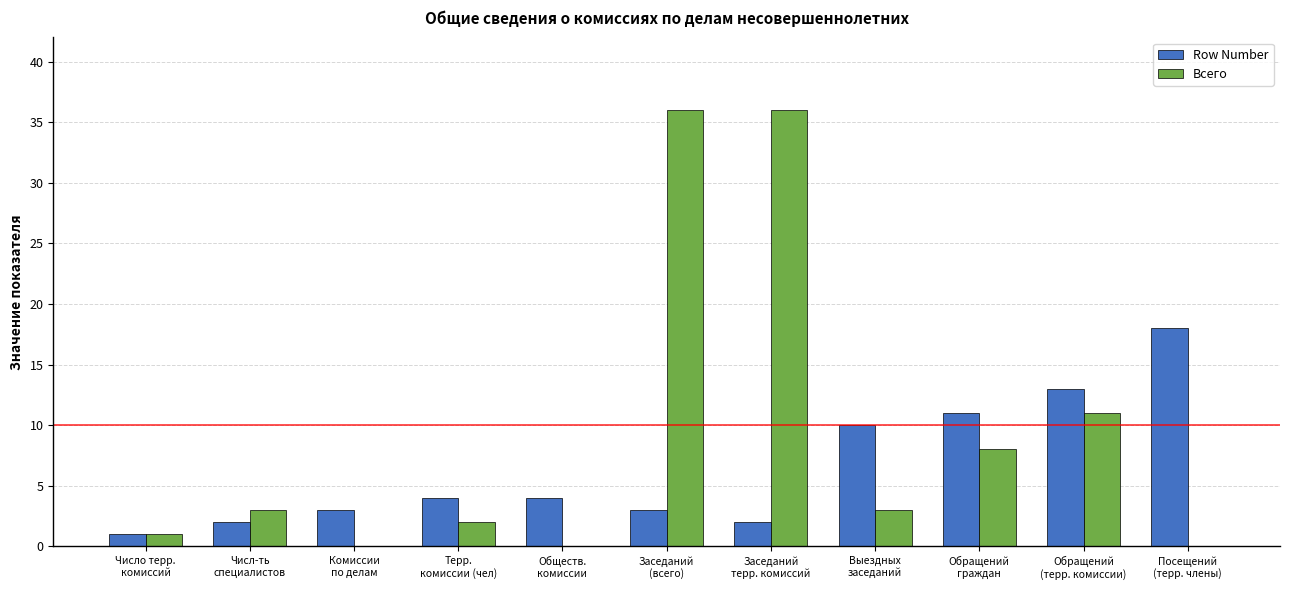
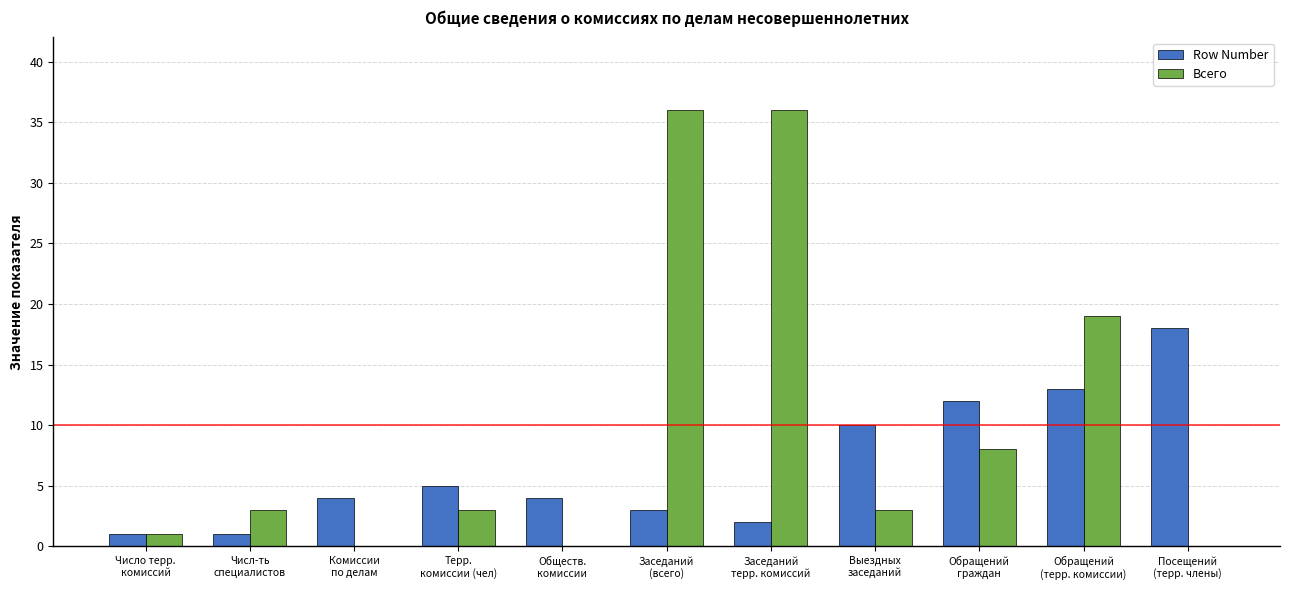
  {
    "Row Number": {
      "Число терр. комиссий": 1,
-     "Числ-ть специалистов": 2,
-     "Комиссии по делам": 3,
-     "Терр. комиссии (чел)": 4,
+     "Числ-ть специалистов": 1,
+     "Комиссии по делам": 4,
+     "Терр. комиссии (чел)": 5,
      "Обществ. комиссии": 4,
      "Заседаний (всего)": 3,
      "Заседаний терр. комиссий": 2,
      "Выездных заседаний": 10,
-     "Обращений граждан": 11,
+     "Обращений граждан": 12,
      "Обращений (терр. комиссии)": 13,
      "Посещений (терр. члены)": 18
    },
    "Всего": {
      "Число терр. комиссий": 1,
      "Числ-ть специалистов": 3,
      "Комиссии по делам": 0,
-     "Терр. комиссии (чел)": 2,
+     "Терр. комиссии (чел)": 3,
      "Обществ. комиссии": 0,
      "Заседаний (всего)": 36,
      "Заседаний терр. комиссий": 36,
      "Выездных заседаний": 3,
      "Обращений граждан": 8,
-     "Обращений (терр. комиссии)": 11,
+     "Обращений (терр. комиссии)": 19,
      "Посещений (терр. члены)": 0
    }
  }
